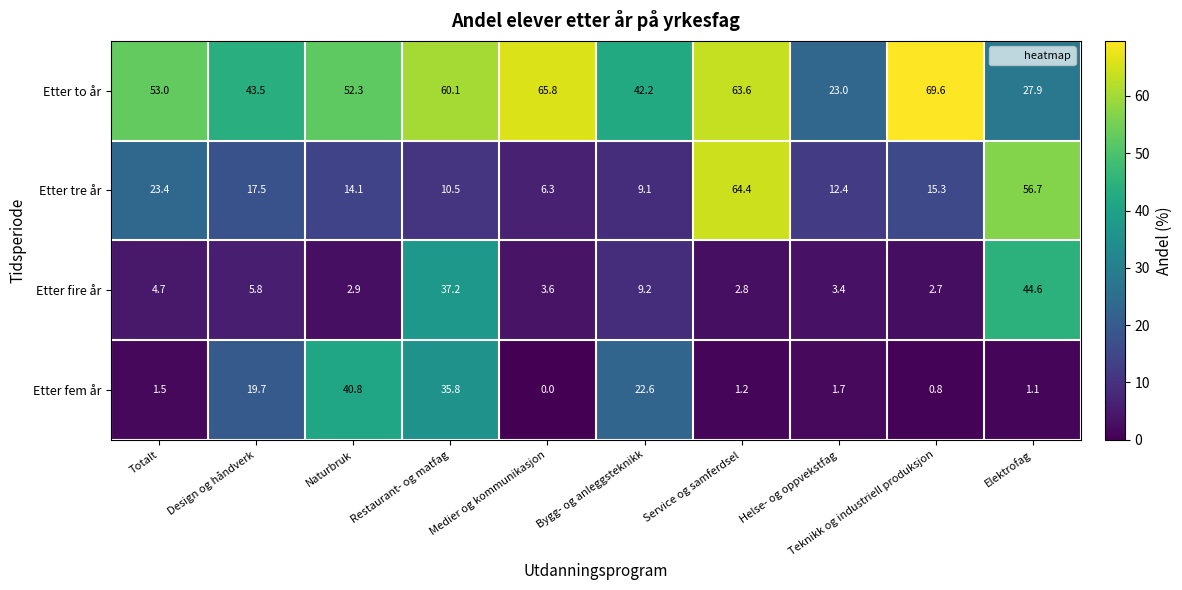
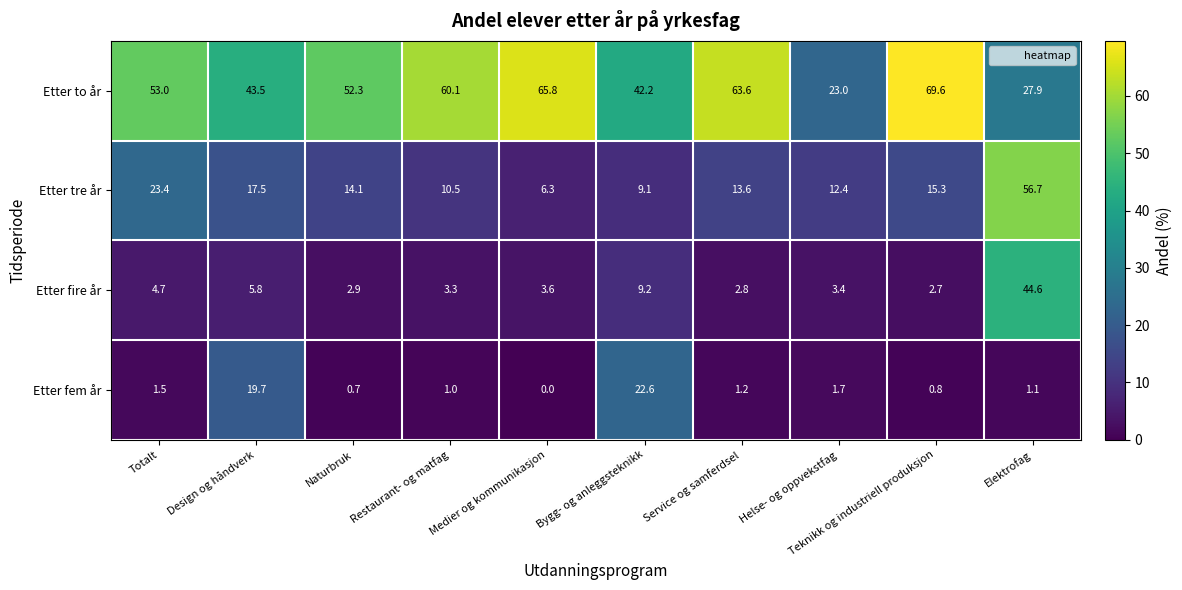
  {
    "Etter to år": {
      "Totalt": 53.0,
      "Design og håndverk": 43.5,
      "Naturbruk": 52.3,
      "Restaurant- og matfag": 60.1,
      "Medier og kommunikasjon": 65.8,
      "Bygg- og anleggsteknikk": 42.2,
      "Service og samferdsel": 63.6,
      "Helse- og oppvekstfag": 23.0,
      "Teknikk og industriell produksjon": 69.6,
      "Elektrofag": 27.9
    },
    "Etter tre år": {
      "Totalt": 23.4,
      "Design og håndverk": 17.5,
      "Naturbruk": 14.1,
      "Restaurant- og matfag": 10.5,
      "Medier og kommunikasjon": 6.3,
      "Bygg- og anleggsteknikk": 9.1,
-     "Service og samferdsel": 64.4,
+     "Service og samferdsel": 13.6,
      "Helse- og oppvekstfag": 12.4,
      "Teknikk og industriell produksjon": 15.3,
      "Elektrofag": 56.7
    },
    "Etter fire år": {
      "Totalt": 4.7,
      "Design og håndverk": 5.8,
      "Naturbruk": 2.9,
-     "Restaurant- og matfag": 37.2,
+     "Restaurant- og matfag": 3.3,
      "Medier og kommunikasjon": 3.6,
      "Bygg- og anleggsteknikk": 9.2,
      "Service og samferdsel": 2.8,
      "Helse- og oppvekstfag": 3.4,
      "Teknikk og industriell produksjon": 2.7,
      "Elektrofag": 44.6
    },
    "Etter fem år": {
      "Totalt": 1.5,
      "Design og håndverk": 19.7,
-     "Naturbruk": 40.8,
-     "Restaurant- og matfag": 35.8,
+     "Naturbruk": 0.7,
+     "Restaurant- og matfag": 1.0,
      "Medier og kommunikasjon": 0.0,
      "Bygg- og anleggsteknikk": 22.6,
      "Service og samferdsel": 1.2,
      "Helse- og oppvekstfag": 1.7,
      "Teknikk og industriell produksjon": 0.8,
      "Elektrofag": 1.1
    }
  }
